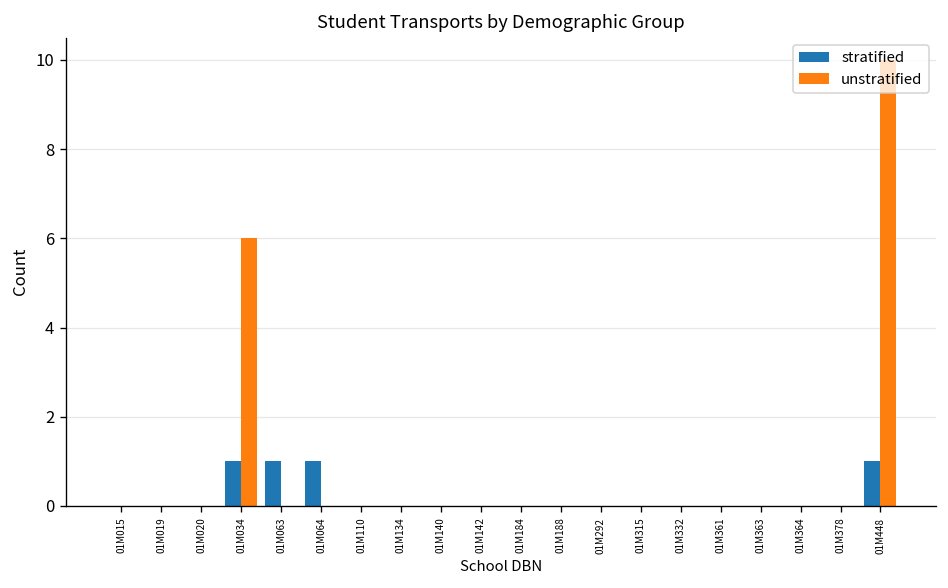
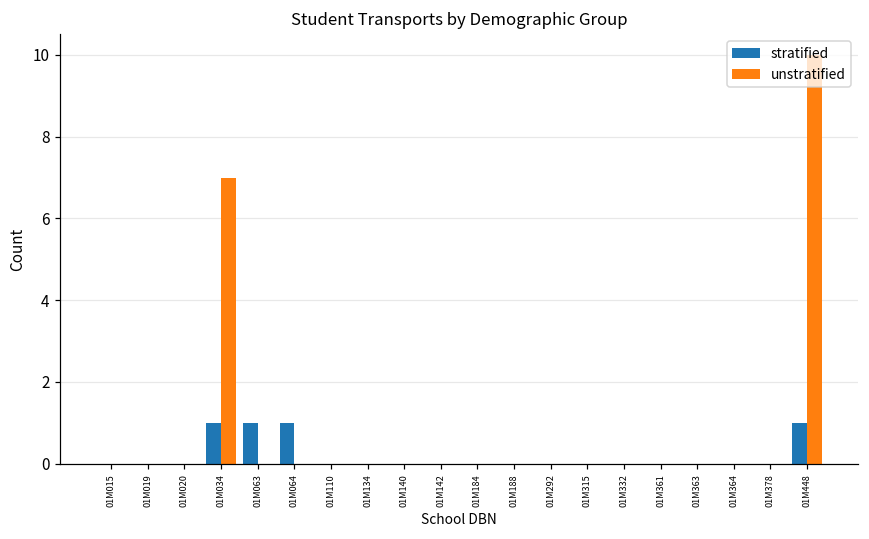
  {
    "stratified": {
      "01M015": 0,
      "01M019": 0,
      "01M020": 0,
      "01M034": 1,
      "01M063": 1,
      "01M064": 1,
      "01M110": 0,
      "01M134": 0,
      "01M140": 0,
      "01M142": 0,
      "01M184": 0,
      "01M188": 0,
      "01M292": 0,
      "01M315": 0,
      "01M332": 0,
      "01M361": 0,
      "01M363": 0,
      "01M364": 0,
      "01M378": 0,
      "01M448": 1
    },
    "unstratified": {
      "01M015": 0,
      "01M019": 0,
      "01M020": 0,
-     "01M034": 6,
+     "01M034": 7,
      "01M063": 0,
      "01M064": 0,
      "01M110": 0,
      "01M134": 0,
      "01M140": 0,
      "01M142": 0,
      "01M184": 0,
      "01M188": 0,
      "01M292": 0,
      "01M315": 0,
      "01M332": 0,
      "01M361": 0,
      "01M363": 0,
      "01M364": 0,
      "01M378": 0
    }
  }
